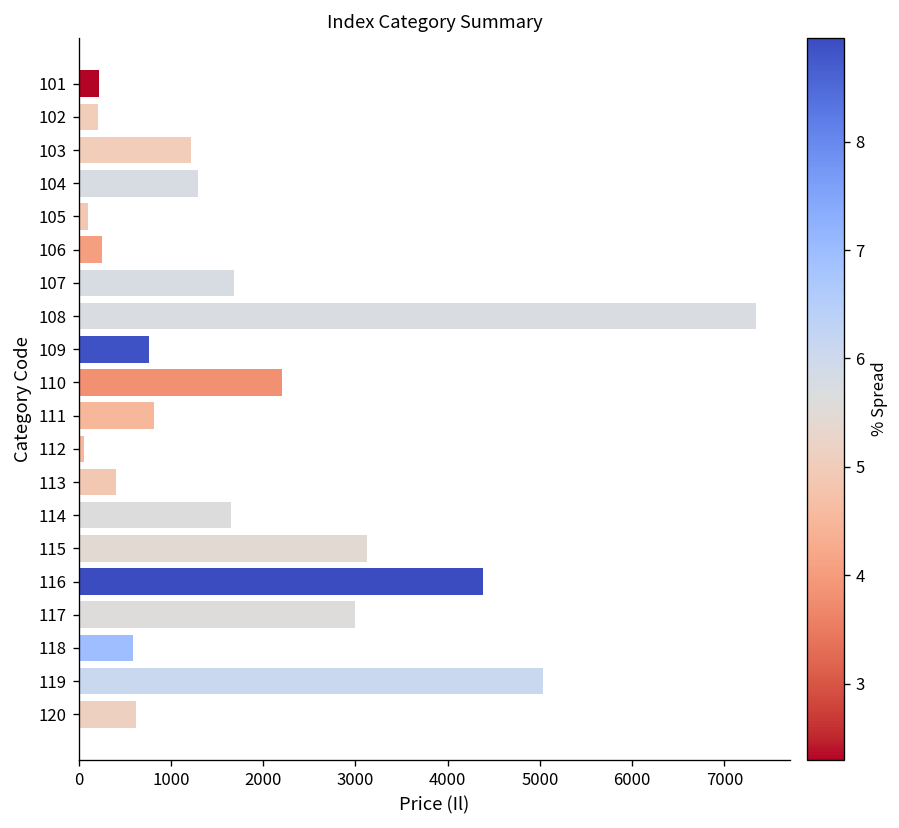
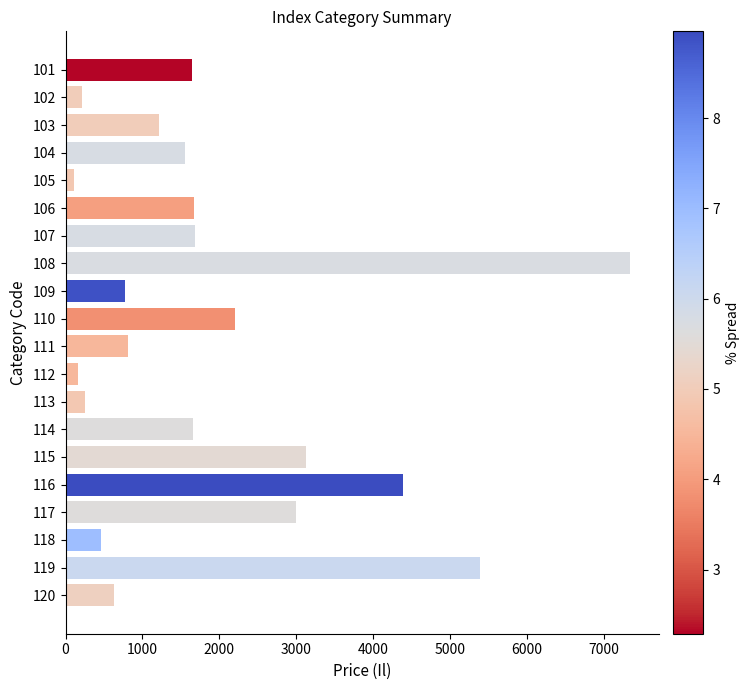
  {
-   "101": 200,
+   "101": 1600,
    "102": 200,
    "103": 1200,
-   "104": 1300,
+   "104": 1600,
    "105": 100,
-   "106": 300,
+   "106": 1700,
    "107": 1700,
    "108": 7300,
    "109": 800,
    "110": 2200,
    "111": 800,
-   "112": 100,
-   "113": 400,
+   "112": 200,
+   "113": 300,
    "114": 1700,
    "115": 3100,
    "116": 4400,
    "117": 3000,
-   "118": 600,
-   "119": 5000,
+   "118": 500,
+   "119": 5400,
    "120": 600
  }
